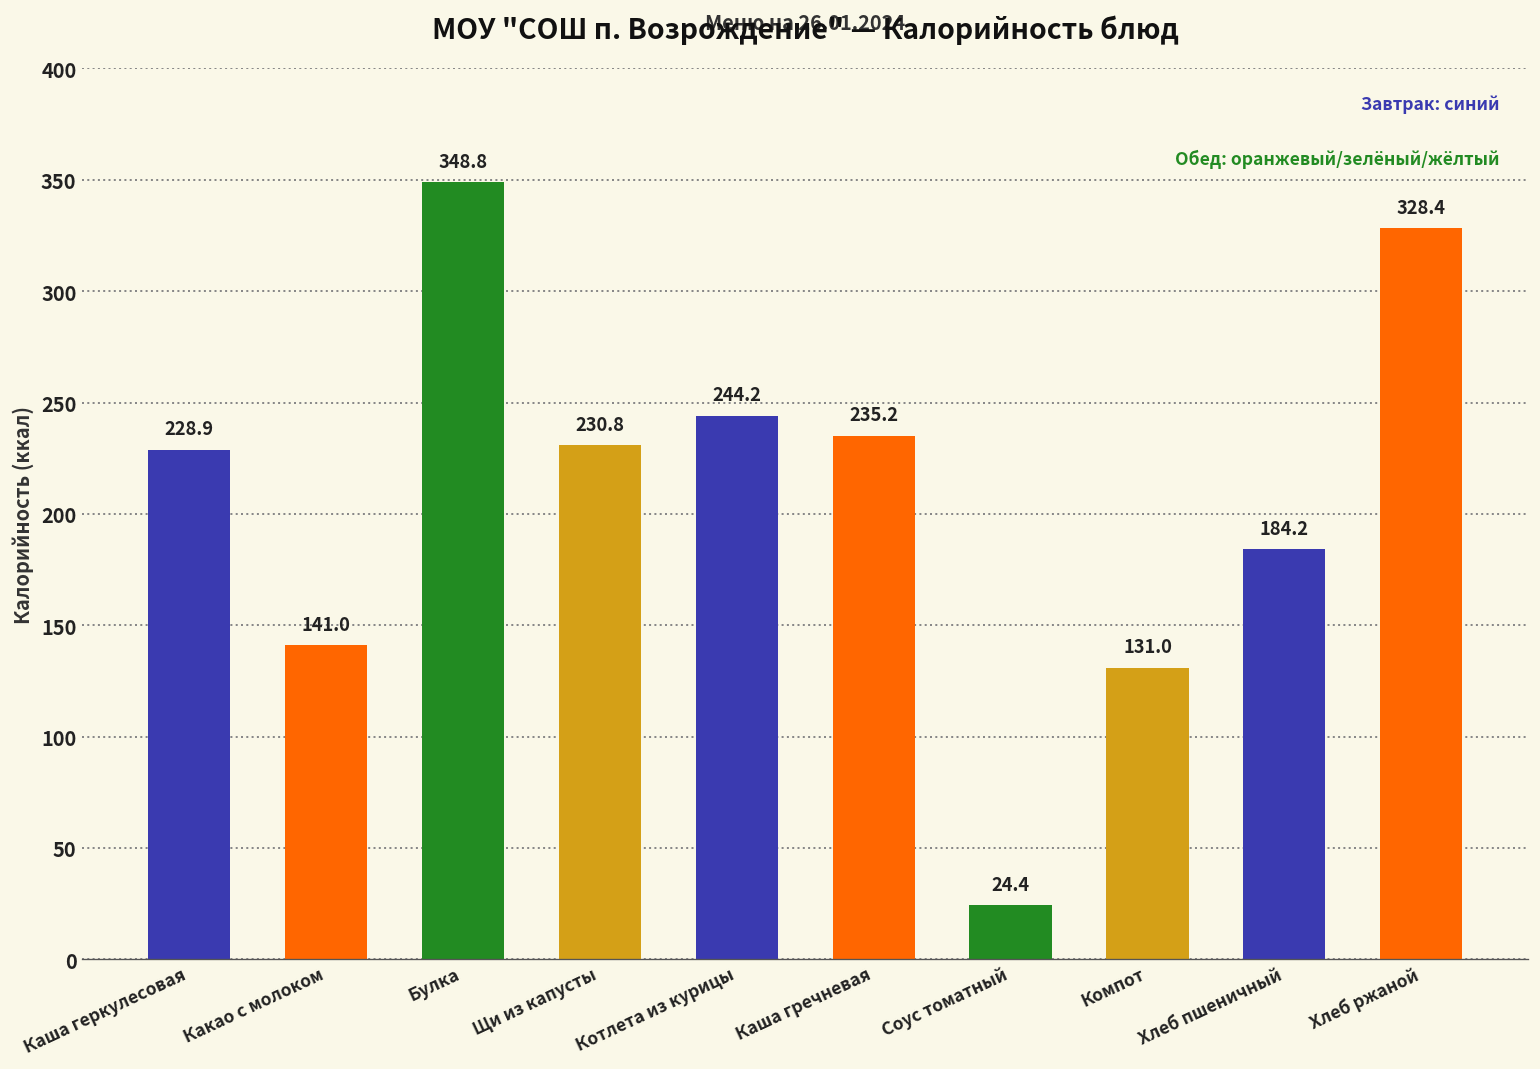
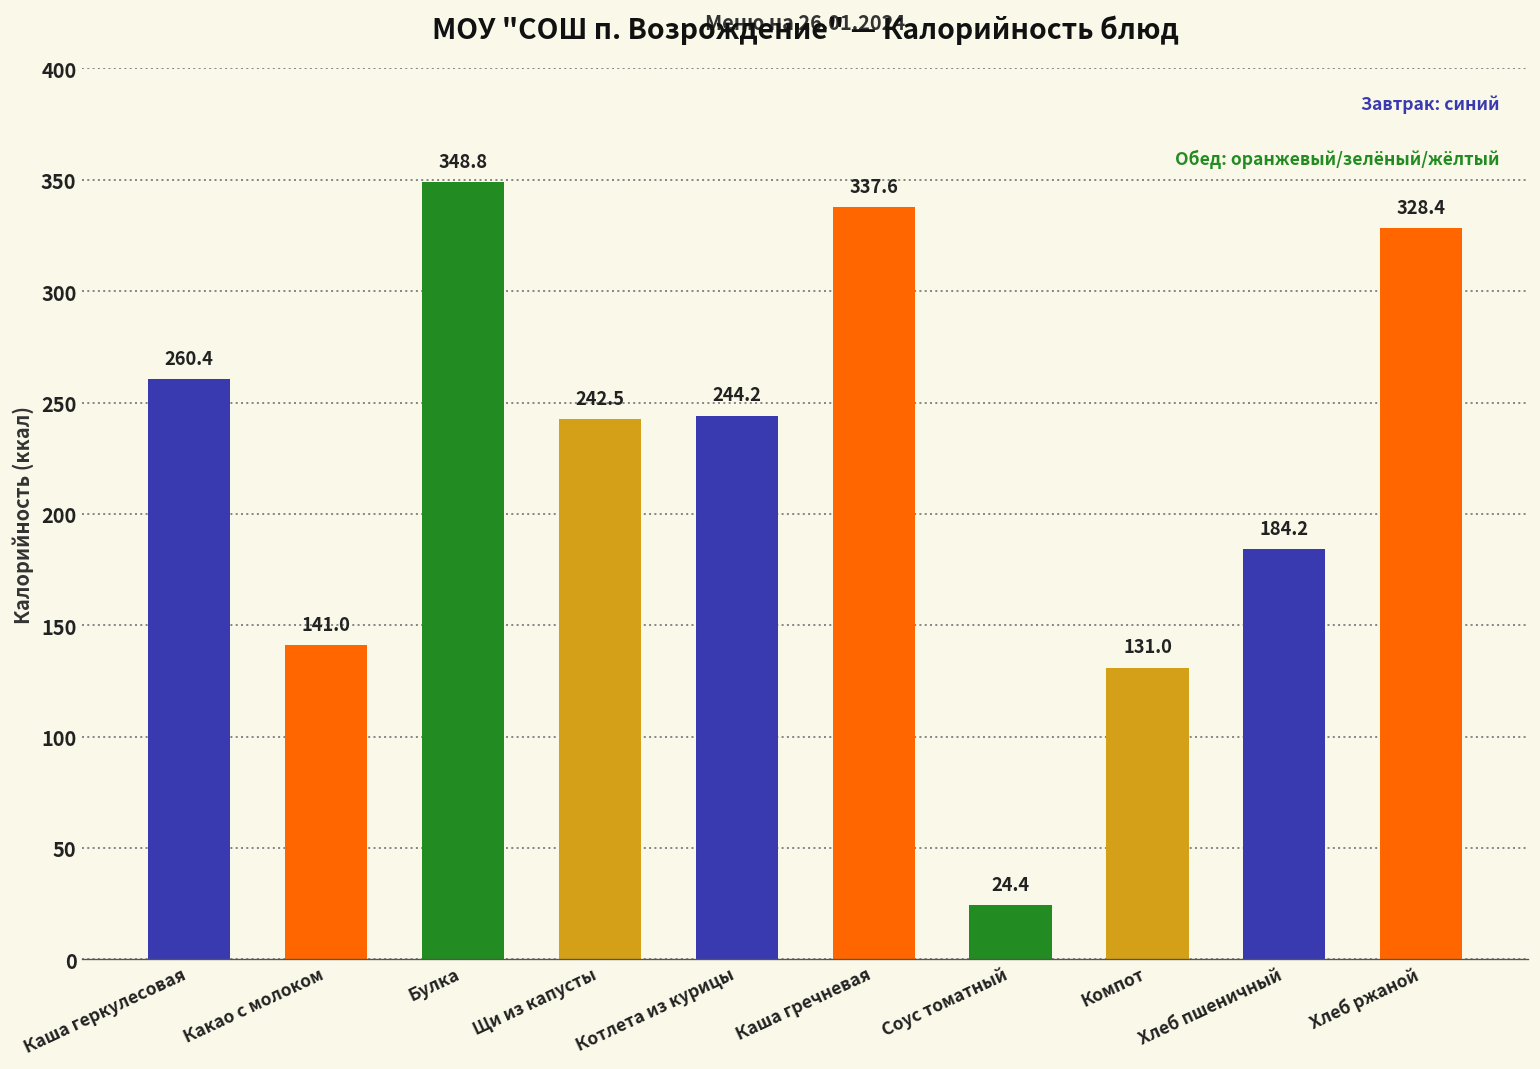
  {
-   "Каша геркулесовая": 228.9,
+   "Каша геркулесовая": 260.4,
    "Какао с молоком": 141.0,
    "Булка": 348.8,
-   "Щи из капусты": 230.8,
+   "Щи из капусты": 242.5,
    "Котлета из курицы": 244.2,
-   "Каша гречневая": 235.2,
+   "Каша гречневая": 337.6,
    "Соус томатный": 24.4,
    "Компот": 131.0,
    "Хлеб пшеничный": 184.2,
    "Хлеб ржаной": 328.4
  }
